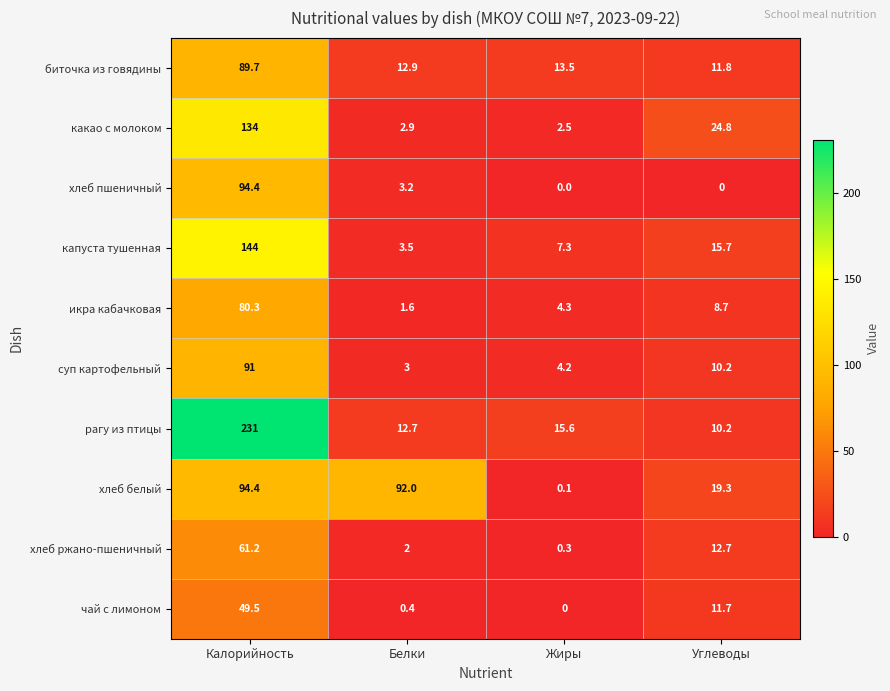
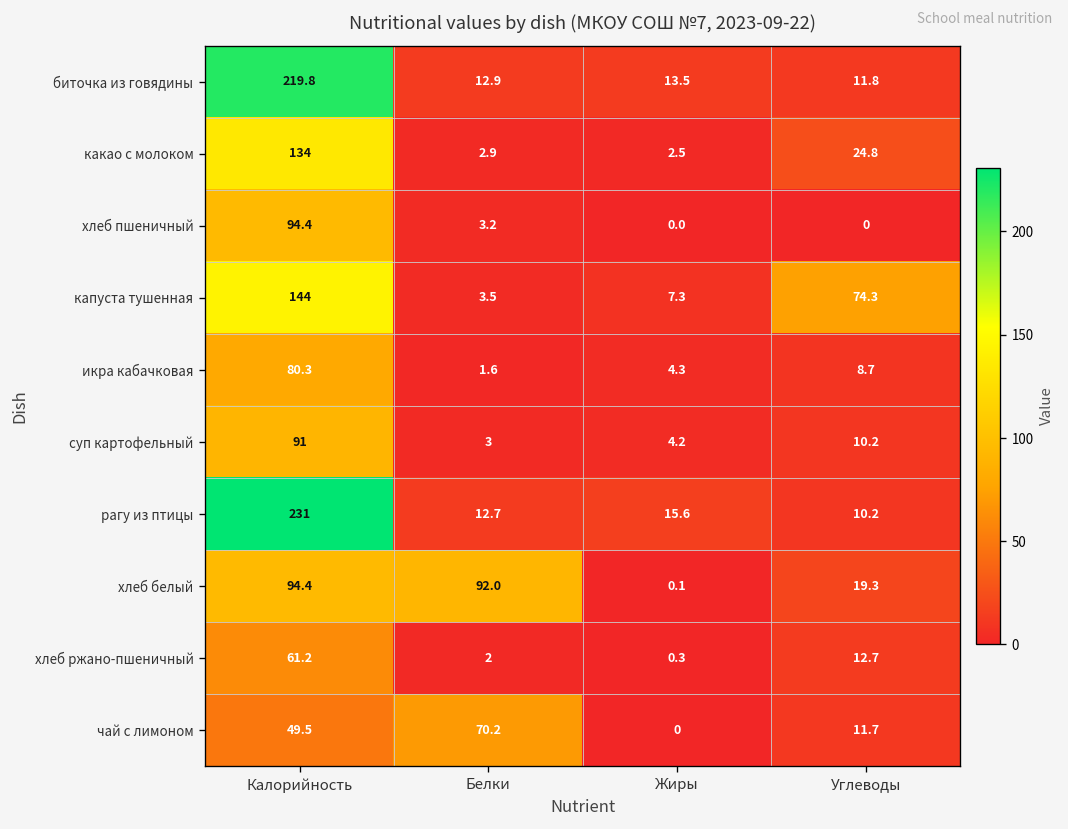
  {
    "биточка из говядины": {
-     "Калорийность": 89.7,
+     "Калорийность": 219.8,
      "Белки": 12.9,
      "Жиры": 13.5,
      "Углеводы": 11.8
    },
    "какао с молоком": {
      "Калорийность": 134,
      "Белки": 2.9,
      "Жиры": 2.5,
      "Углеводы": 24.8
    },
    "хлеб пшеничный": {
      "Калорийность": 94.4,
      "Белки": 3.2,
      "Жиры": 0.0,
      "Углеводы": 0
    },
    "капуста тушенная": {
      "Калорийность": 144,
      "Белки": 3.5,
      "Жиры": 7.3,
-     "Углеводы": 15.7
+     "Углеводы": 74.3
    },
    "икра кабачковая": {
      "Калорийность": 80.3,
      "Белки": 1.6,
      "Жиры": 4.3,
      "Углеводы": 8.7
    },
    "суп картофельный": {
      "Калорийность": 91,
      "Белки": 3,
      "Жиры": 4.2,
      "Углеводы": 10.2
    },
    "рагу из птицы": {
      "Калорийность": 231,
      "Белки": 12.7,
      "Жиры": 15.6,
      "Углеводы": 10.2
    },
    "хлеб белый": {
      "Калорийность": 94.4,
      "Белки": 92.0,
      "Жиры": 0.1,
      "Углеводы": 19.3
    },
    "хлеб ржано-пшеничный": {
      "Калорийность": 61.2,
      "Белки": 2,
      "Жиры": 0.3,
      "Углеводы": 12.7
    },
    "чай с лимоном": {
      "Калорийность": 49.5,
-     "Белки": 0.4,
+     "Белки": 70.2,
      "Жиры": 0,
      "Углеводы": 11.7
    }
  }
